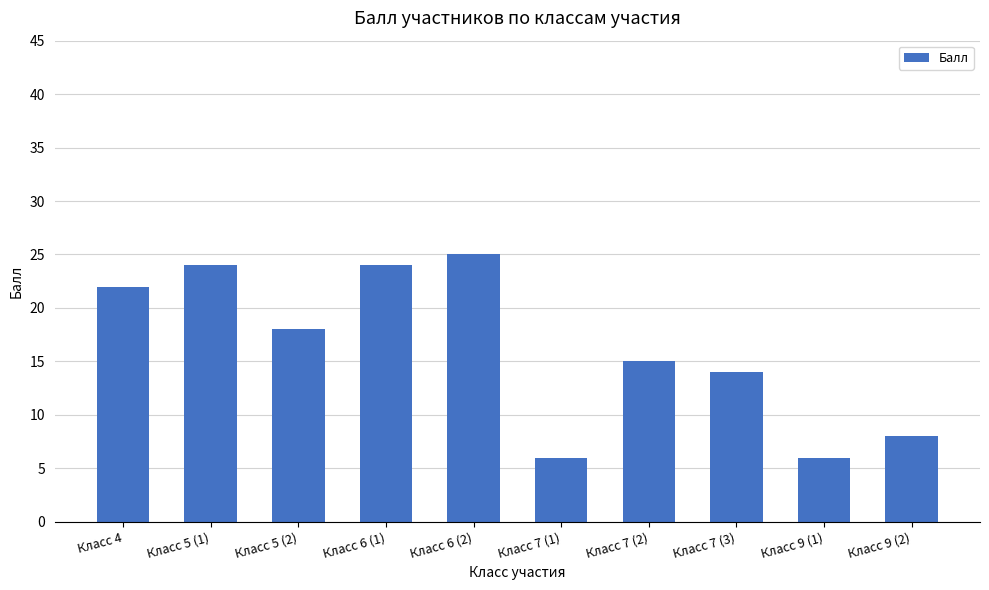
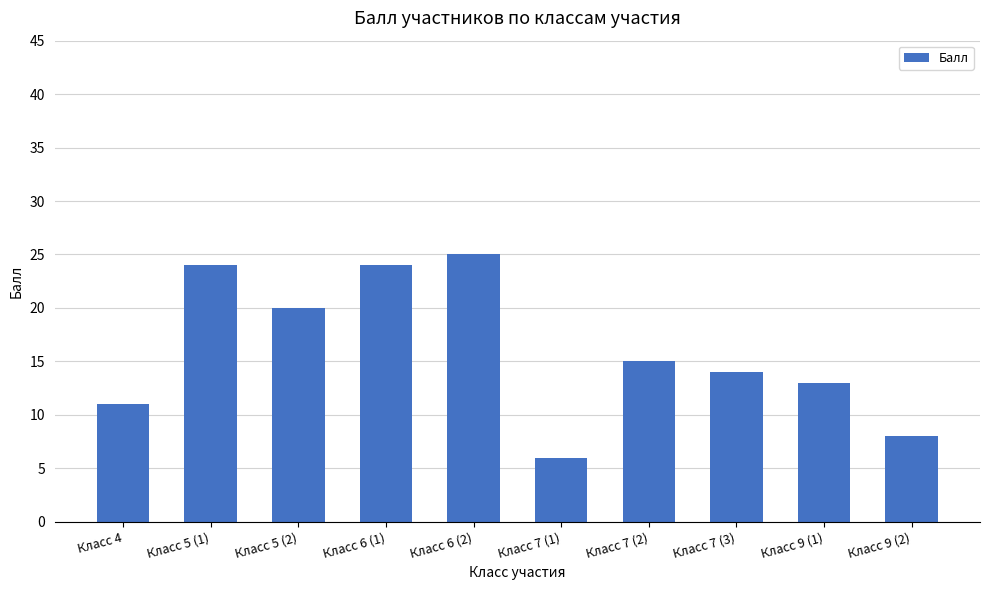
  {
-   "Класс 4": 22,
+   "Класс 4": 11,
    "Класс 5 (1)": 24,
-   "Класс 5 (2)": 18,
+   "Класс 5 (2)": 20,
    "Класс 6 (1)": 24,
    "Класс 6 (2)": 25,
    "Класс 7 (1)": 6,
    "Класс 7 (2)": 15,
    "Класс 7 (3)": 14,
-   "Класс 9 (1)": 6,
+   "Класс 9 (1)": 13,
    "Класс 9 (2)": 8
  }
